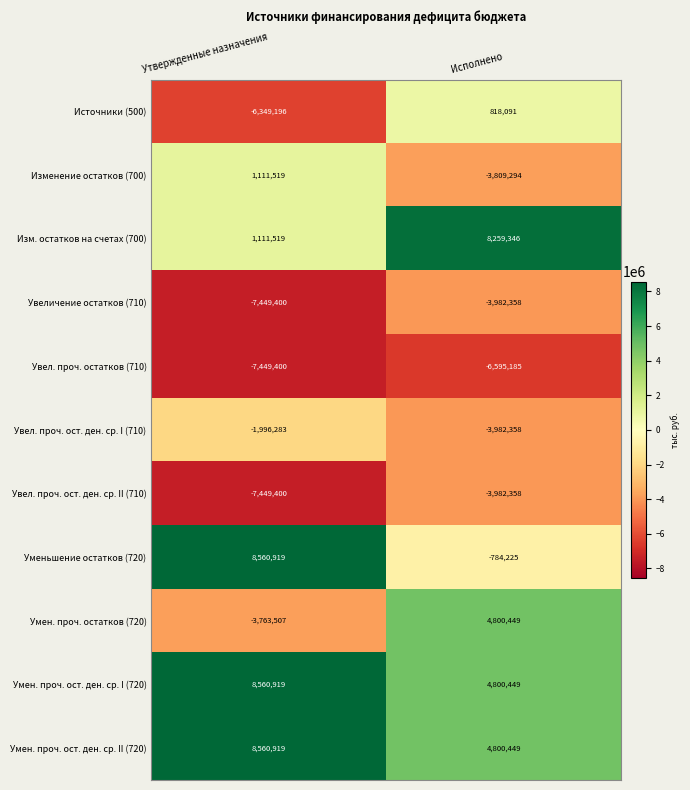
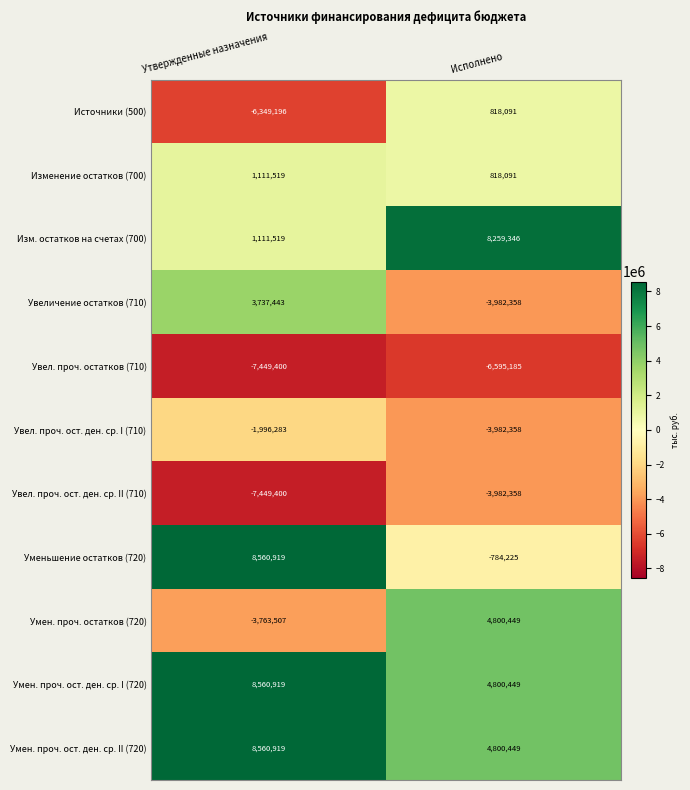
  {
    "Источники (500)": {
      "Утвержденные назначения": "-6,349,196",
      "Исполнено": "818,091"
    },
    "Изменение остатков (700)": {
      "Утвержденные назначения": "1,111,519",
-     "Исполнено": "-3,809,294"
+     "Исполнено": "818,091"
    },
    "Изм. остатков на счетах (700)": {
      "Утвержденные назначения": "1,111,519",
      "Исполнено": "8,259,346"
    },
    "Увеличение остатков (710)": {
-     "Утвержденные назначения": "-7,449,400",
+     "Утвержденные назначения": "3,737,443",
      "Исполнено": "-3,982,358"
    },
    "Увел. проч. остатков (710)": {
      "Утвержденные назначения": "-7,449,400",
      "Исполнено": "-6,595,185"
    },
    "Увел. проч. ост. ден. ср. I (710)": {
      "Утвержденные назначения": "-1,996,283",
      "Исполнено": "-3,982,358"
    },
    "Увел. проч. ост. ден. ср. II (710)": {
      "Утвержденные назначения": "-7,449,400",
      "Исполнено": "-3,982,358"
    },
    "Уменьшение остатков (720)": {
      "Утвержденные назначения": "8,560,919",
      "Исполнено": "-784,225"
    },
    "Умен. проч. остатков (720)": {
      "Утвержденные назначения": "-3,763,507",
      "Исполнено": "4,800,449"
    },
    "Умен. проч. ост. ден. ср. I (720)": {
      "Утвержденные назначения": "8,560,919",
      "Исполнено": "4,800,449"
    },
    "Умен. проч. ост. ден. ср. II (720)": {
      "Утвержденные назначения": "8,560,919",
      "Исполнено": "4,800,449"
    }
  }
